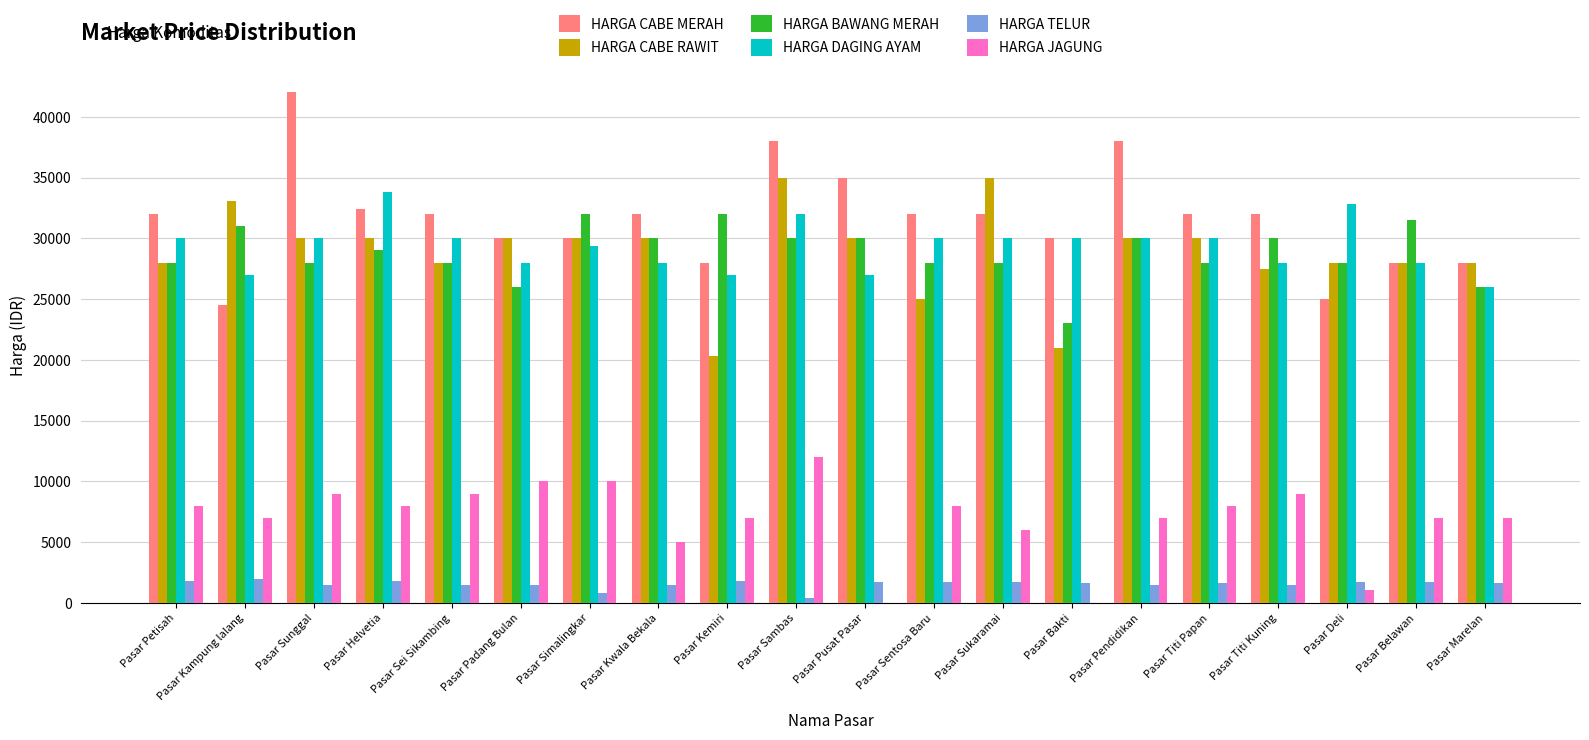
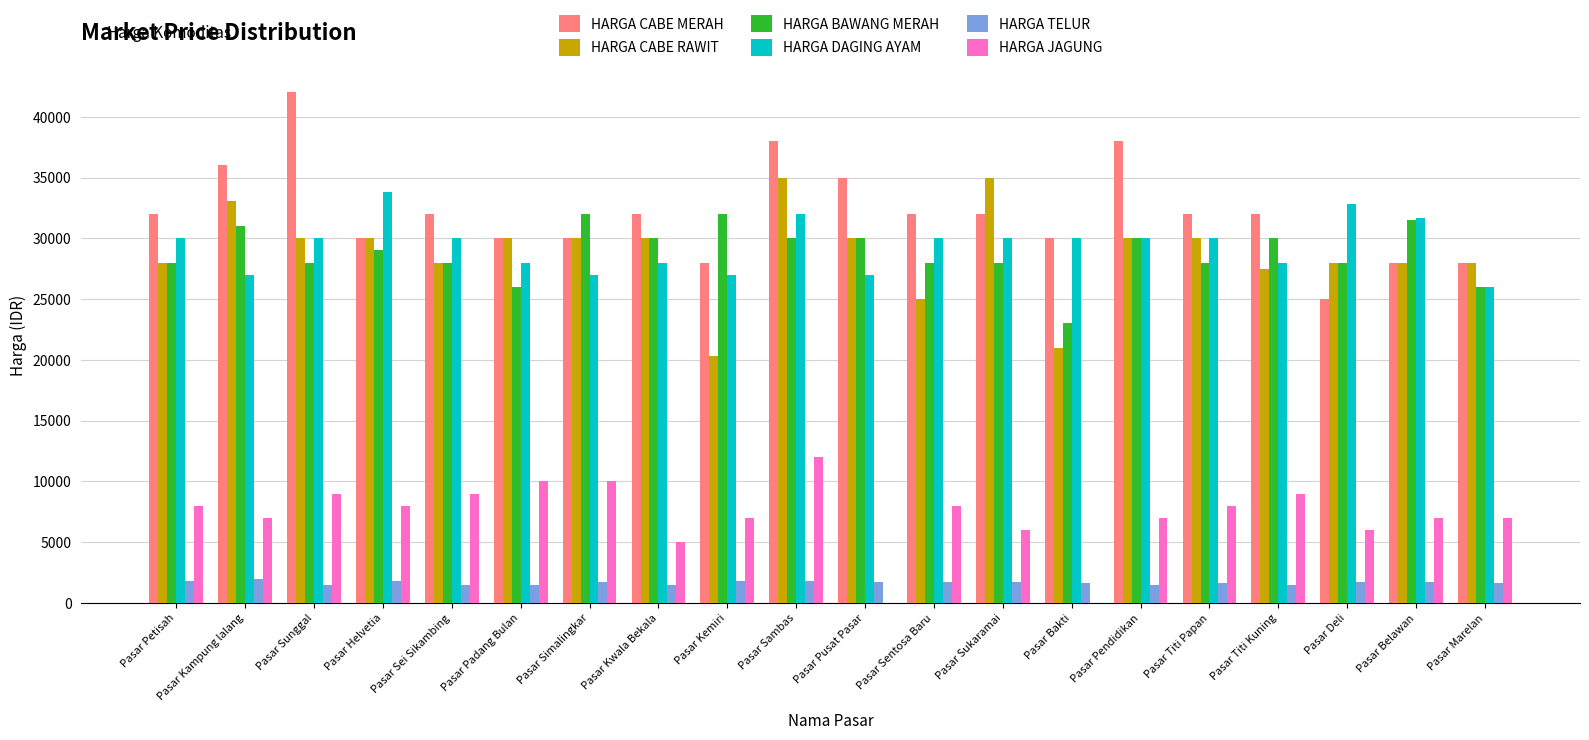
  {
    "HARGA CABE MERAH": {
      "Pasar Petisah": 32000,
-     "Pasar Kampung lalang": 24500,
+     "Pasar Kampung lalang": 36000,
      "Pasar Sunggal": 42000,
-     "Pasar Helvetia": 32400,
+     "Pasar Helvetia": 30000,
      "Pasar Sei Sikambing": 32000,
      "Pasar Padang Bulan": 30000,
      "Pasar Simalingkar": 30000,
      "Pasar Kwala Bekala": 32000,
      "Pasar Kemiri": 28000,
      "Pasar Sambas": 38000,
      "Pasar Pusat Pasar": 35000,
      "Pasar Sentosa Baru": 32000,
      "Pasar Sukaramai": 32000,
      "Pasar Bakti": 30000,
      "Pasar Pendidikan": 38000,
      "Pasar Titi Papan": 32000,
      "Pasar Titi Kuning": 32000,
      "Pasar Deli": 25000,
      "Pasar Belawan": 28000,
      "Pasar Marelan": 28000
    },
    "HARGA CABE RAWIT": {
      "Pasar Petisah": 28000,
      "Pasar Kampung lalang": 33000,
      "Pasar Sunggal": 30000,
      "Pasar Helvetia": 30000,
      "Pasar Sei Sikambing": 28000,
      "Pasar Padang Bulan": 30000,
      "Pasar Simalingkar": 30000,
      "Pasar Kwala Bekala": 30000,
      "Pasar Kemiri": 20300,
      "Pasar Sambas": 35000,
      "Pasar Pusat Pasar": 30000,
      "Pasar Sentosa Baru": 25000,
      "Pasar Sukaramai": 35000,
      "Pasar Bakti": 21000,
      "Pasar Pendidikan": 30000,
      "Pasar Titi Papan": 30000,
      "Pasar Titi Kuning": 27500,
      "Pasar Deli": 28000,
      "Pasar Belawan": 28000,
      "Pasar Marelan": 28000
    },
    "HARGA BAWANG MERAH": {
      "Pasar Petisah": 28000,
      "Pasar Kampung lalang": 31000,
      "Pasar Sunggal": 28000,
      "Pasar Helvetia": 29000,
      "Pasar Sei Sikambing": 28000,
      "Pasar Padang Bulan": 26000,
      "Pasar Simalingkar": 32000,
      "Pasar Kwala Bekala": 30000,
      "Pasar Kemiri": 32000,
      "Pasar Sambas": 30000,
      "Pasar Pusat Pasar": 30000,
      "Pasar Sentosa Baru": 28000,
      "Pasar Sukaramai": 28000,
      "Pasar Bakti": 23000,
      "Pasar Pendidikan": 30000,
      "Pasar Titi Papan": 28000,
      "Pasar Titi Kuning": 30000,
      "Pasar Deli": 28000,
      "Pasar Belawan": 31500,
      "Pasar Marelan": 26000
    },
    "HARGA DAGING AYAM": {
      "Pasar Petisah": 30000,
      "Pasar Kampung lalang": 27000,
      "Pasar Sunggal": 30000,
      "Pasar Helvetia": 33800,
      "Pasar Sei Sikambing": 30000,
      "Pasar Padang Bulan": 28000,
-     "Pasar Simalingkar": 29400,
+     "Pasar Simalingkar": 27000,
      "Pasar Kwala Bekala": 28000,
      "Pasar Kemiri": 27000,
      "Pasar Sambas": 32000,
      "Pasar Pusat Pasar": 27000,
      "Pasar Sentosa Baru": 30000,
      "Pasar Sukaramai": 30000,
      "Pasar Bakti": 30000,
      "Pasar Pendidikan": 30000,
      "Pasar Titi Papan": 30000,
      "Pasar Titi Kuning": 28000,
      "Pasar Deli": 32900,
-     "Pasar Belawan": 28000,
+     "Pasar Belawan": 31700,
      "Pasar Marelan": 26000
    },
    "HARGA TELUR": {
      "Pasar Petisah": 1800,
      "Pasar Kampung lalang": 2000,
      "Pasar Sunggal": 1500,
      "Pasar Helvetia": 1800,
      "Pasar Sei Sikambing": 1500,
      "Pasar Padang Bulan": 1500,
-     "Pasar Simalingkar": 800,
+     "Pasar Simalingkar": 1700,
      "Pasar Kwala Bekala": 1500,
      "Pasar Kemiri": 1800,
-     "Pasar Sambas": 400,
+     "Pasar Sambas": 1800,
      "Pasar Pusat Pasar": 1700,
      "Pasar Sentosa Baru": 1700,
      "Pasar Sukaramai": 1700,
      "Pasar Bakti": 1600,
      "Pasar Pendidikan": 1500,
      "Pasar Titi Papan": 1700,
      "Pasar Titi Kuning": 1500,
      "Pasar Deli": 1700,
      "Pasar Belawan": 1700,
      "Pasar Marelan": 1600
    },
    "HARGA JAGUNG": {
      "Pasar Petisah": 8000,
      "Pasar Kampung lalang": 7000,
      "Pasar Sunggal": 9000,
      "Pasar Helvetia": 8000,
      "Pasar Sei Sikambing": 9000,
      "Pasar Padang Bulan": 10000,
      "Pasar Simalingkar": 10000,
      "Pasar Kwala Bekala": 5000,
      "Pasar Kemiri": 7000,
      "Pasar Sambas": 12000,
      "Pasar Pusat Pasar": 0,
      "Pasar Sentosa Baru": 8000,
      "Pasar Sukaramai": 6000,
      "Pasar Bakti": 0,
      "Pasar Pendidikan": 7000,
      "Pasar Titi Papan": 8000,
      "Pasar Titi Kuning": 9000,
-     "Pasar Deli": 1100,
+     "Pasar Deli": 6000,
      "Pasar Belawan": 7000,
      "Pasar Marelan": 7000
    }
  }
